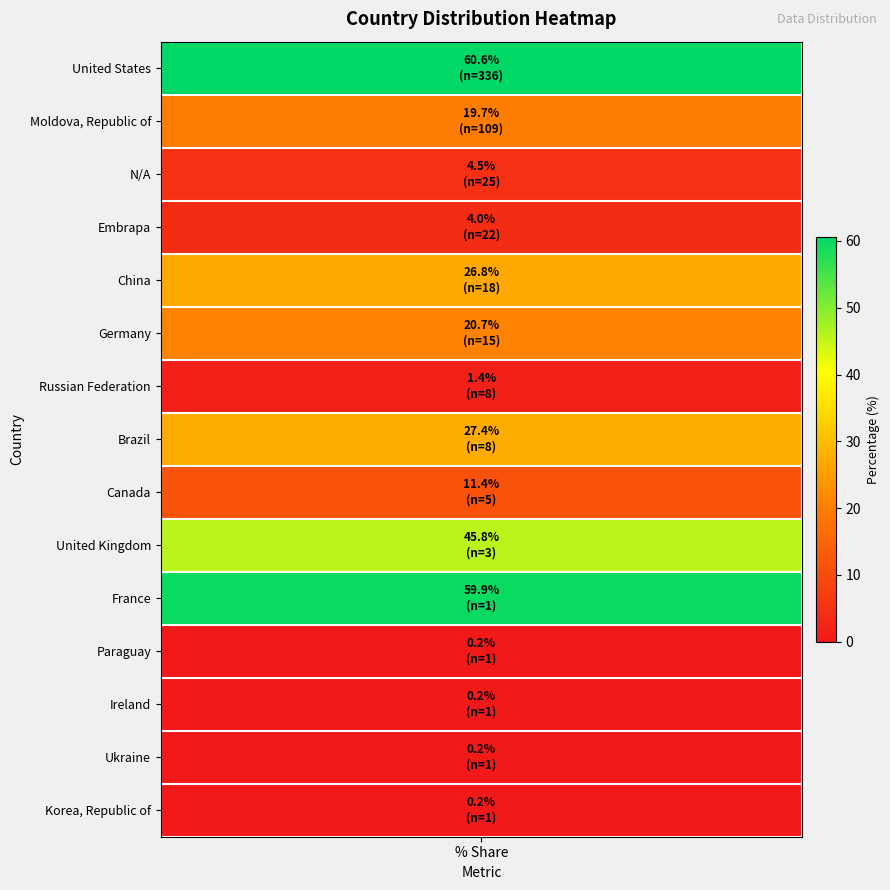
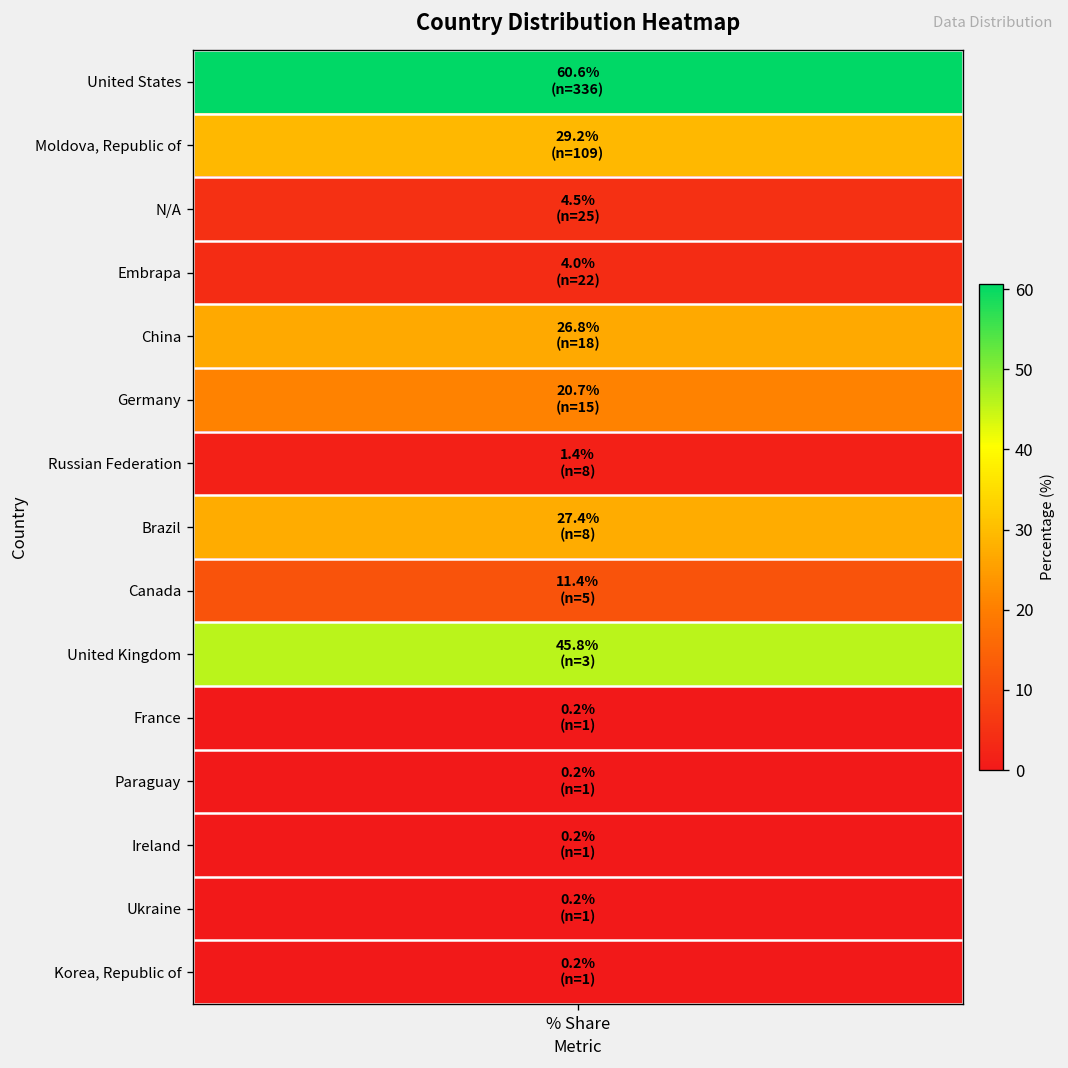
  {
    "Moldova, Republic of": {
-     "% Share": "19.7%"
+     "% Share": "29.2%"
    },
    "France": {
-     "% Share": "59.9%"
+     "% Share": "0.2%"
    }
  }
